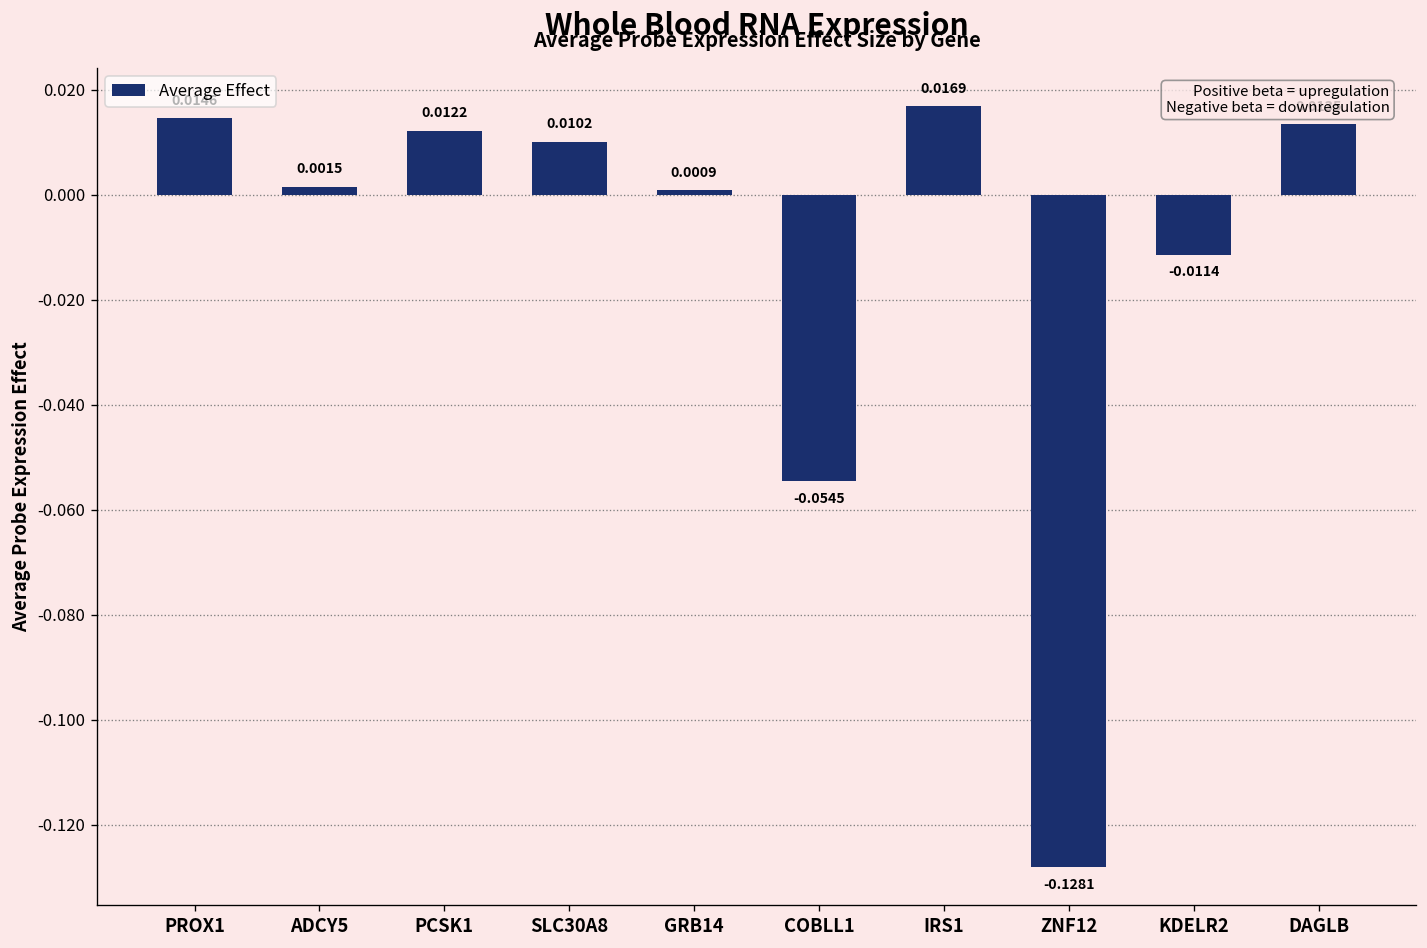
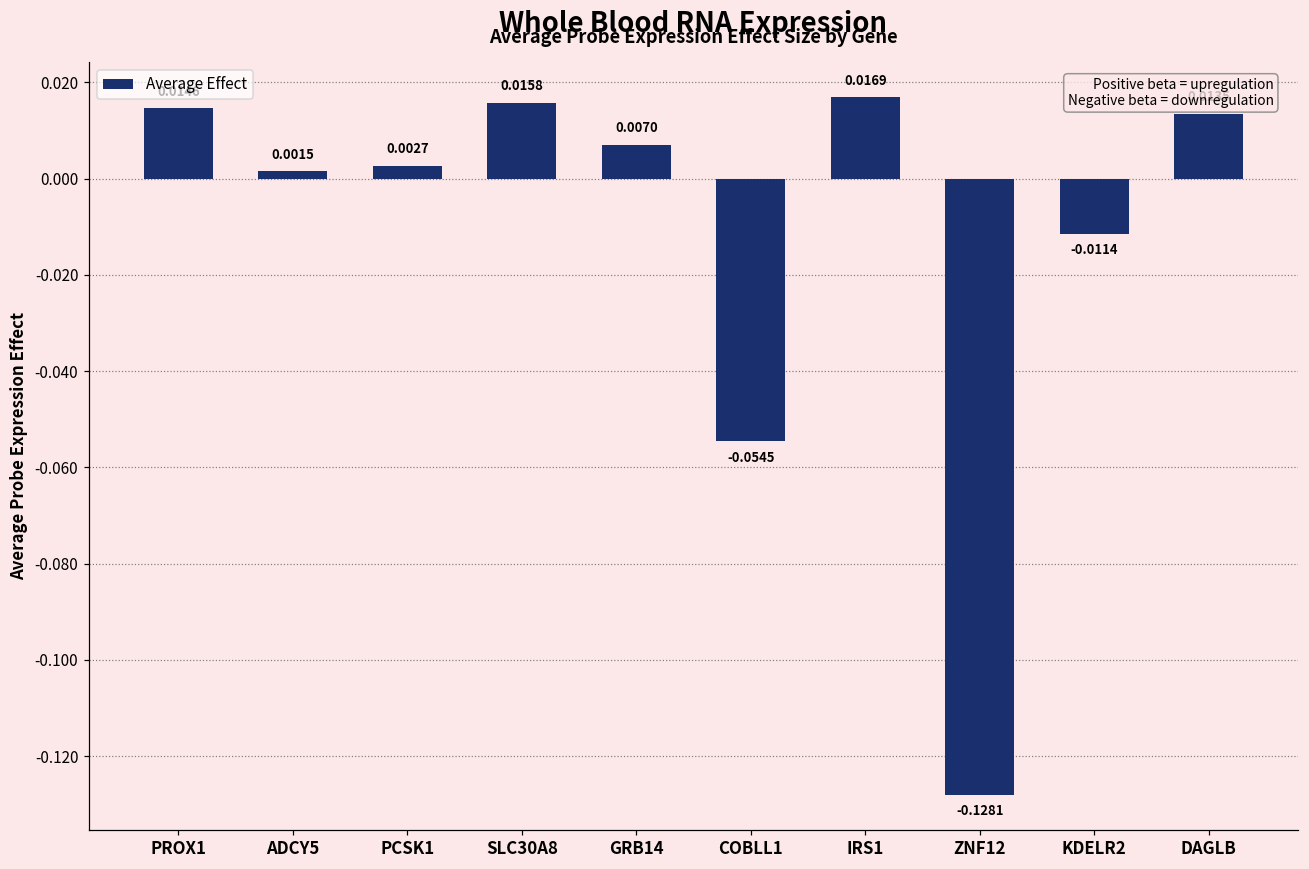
  {
    "ADCY5": 0.0015,
-   "PCSK1": 0.0122,
-   "SLC30A8": 0.0102,
-   "GRB14": 0.0009,
+   "PCSK1": 0.0027,
+   "SLC30A8": 0.0158,
+   "GRB14": 0.0070,
    "COBLL1": -0.0545,
    "IRS1": 0.0169,
    "ZNF12": -0.1281,
    "KDELR2": -0.0114
  }
